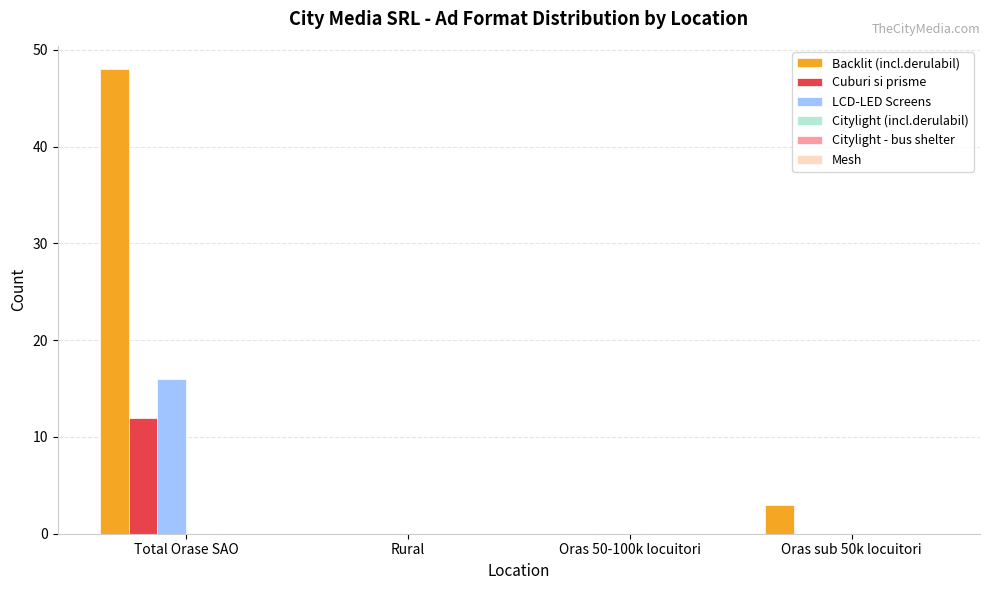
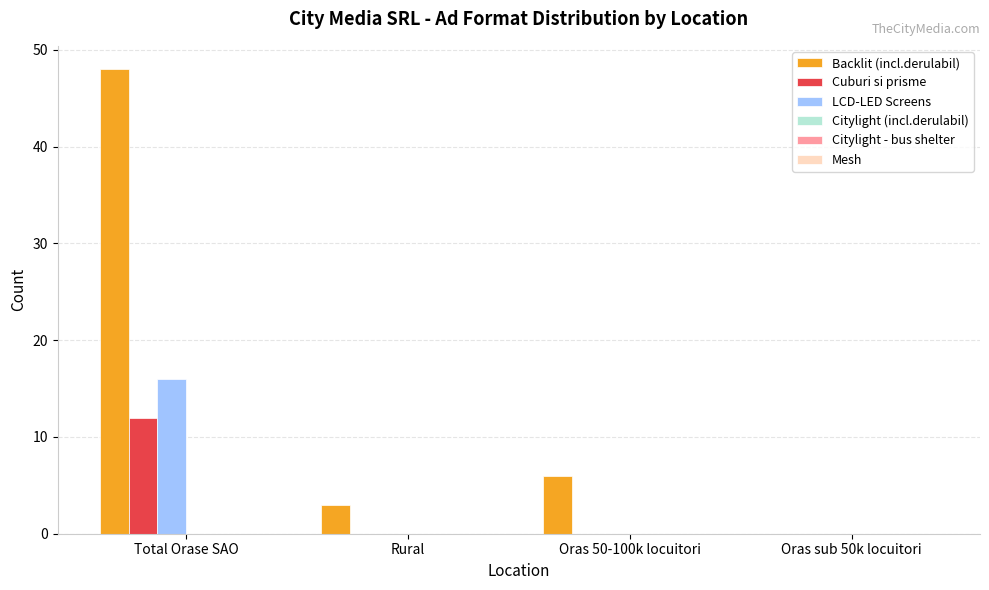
  {
    "Backlit (incl.derulabil)": {
      "Total Orase SAO": 48,
-     "Rural": 0,
-     "Oras 50-100k locuitori": 0,
-     "Oras sub 50k locuitori": 3
+     "Rural": 3,
+     "Oras 50-100k locuitori": 6,
+     "Oras sub 50k locuitori": 0
    },
    "Cuburi si prisme": {
      "Total Orase SAO": 12,
      "Rural": 0,
      "Oras 50-100k locuitori": 0,
      "Oras sub 50k locuitori": 0
    },
    "Citylight - bus shelter": {
      "Total Orase SAO": 0,
      "Rural": 0,
      "Oras 50-100k locuitori": 0,
      "Oras sub 50k locuitori": 0
    },
    "Mesh": {
      "Total Orase SAO": 0,
      "Rural": 0,
      "Oras 50-100k locuitori": 0,
      "Oras sub 50k locuitori": 0
    }
  }
